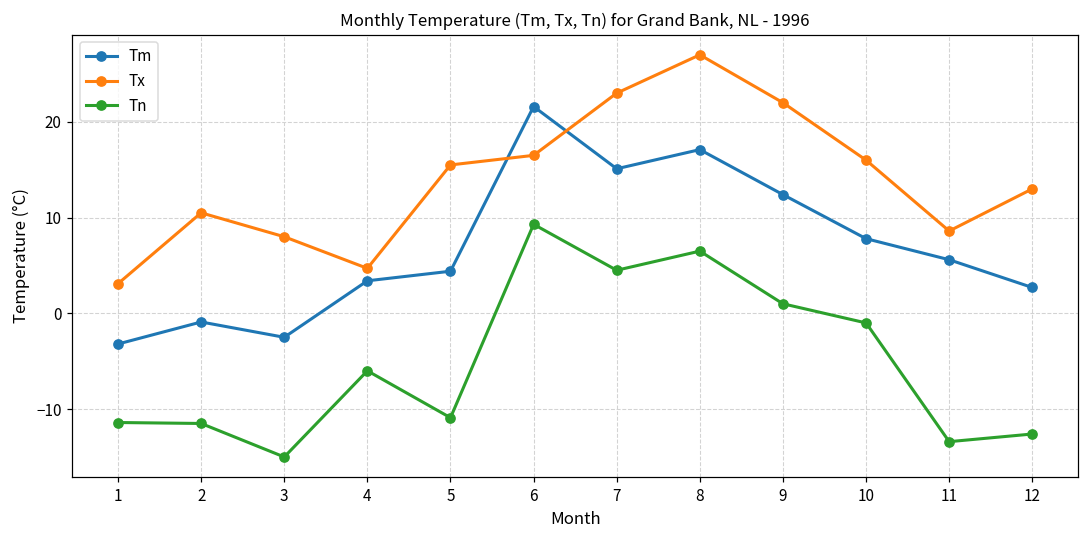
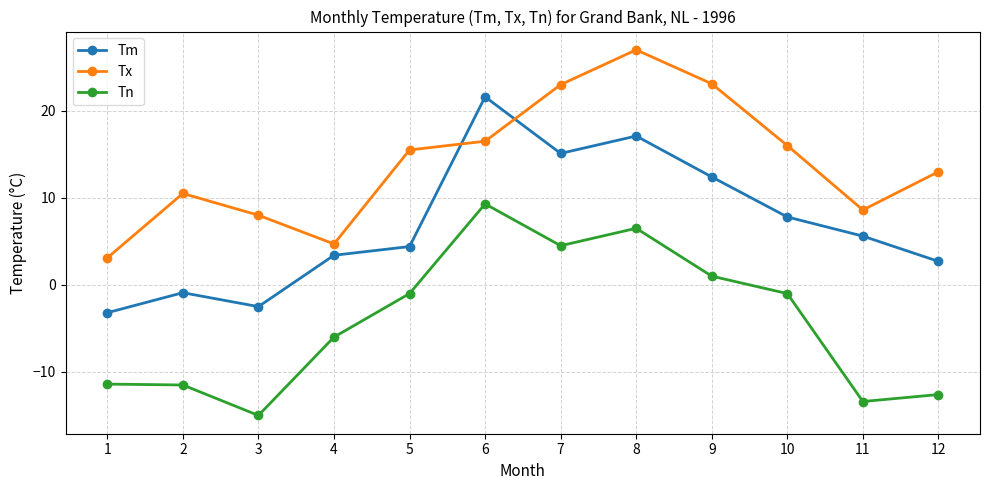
  {
    "Tm": {
      "1": -3,
      "2": -1,
      "3": -3,
      "4": 3,
      "5": 4,
      "6": 22,
      "7": 15,
      "8": 17,
      "9": 12,
      "10": 8,
      "11": 6,
      "12": 3
    },
    "Tx": {
      "1": 3,
      "2": 11,
      "3": 8,
      "4": 5,
      "5": 16,
      "6": 17,
      "7": 23,
      "8": 27,
-     "9": 22,
+     "9": 23,
      "10": 16,
      "11": 9,
      "12": 13
    },
    "Tn": {
      "1": -11,
      "2": -12,
      "3": -15,
      "4": -6,
-     "5": -11,
+     "5": -1,
      "6": 9,
      "7": 5,
      "8": 7,
      "9": 1,
      "10": -1,
      "11": -13,
      "12": -13
    }
  }
